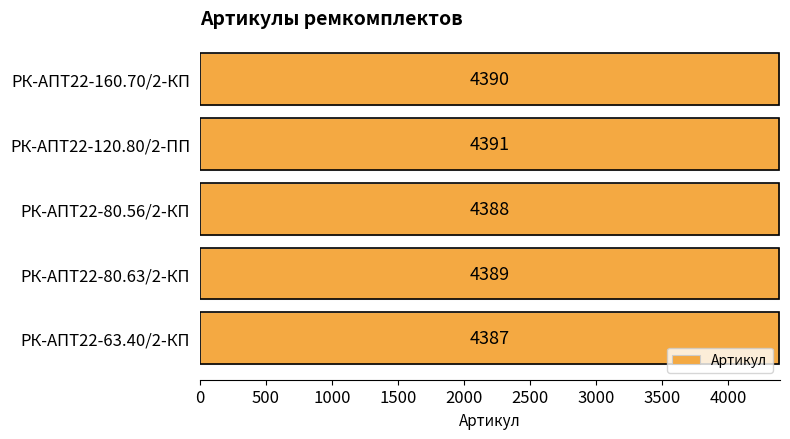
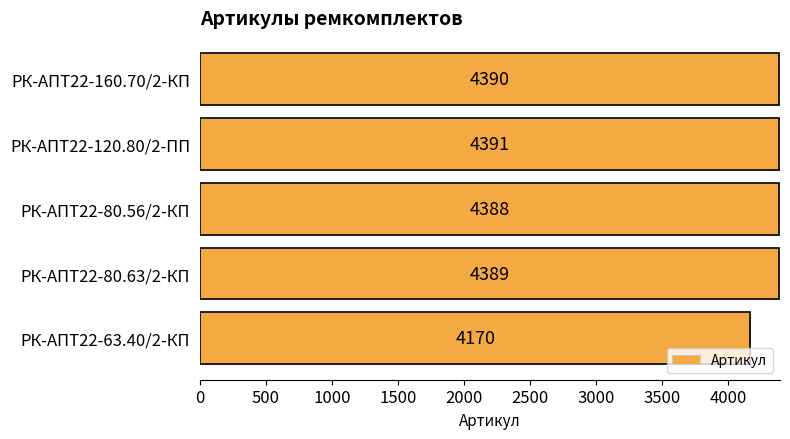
  {
    "РК-АПТ22-160.70/2-КП": 4390,
    "РК-АПТ22-120.80/2-ПП": 4391,
    "РК-АПТ22-80.56/2-КП": 4388,
    "РК-АПТ22-80.63/2-КП": 4389,
-   "РК-АПТ22-63.40/2-КП": 4387
+   "РК-АПТ22-63.40/2-КП": 4170
  }
